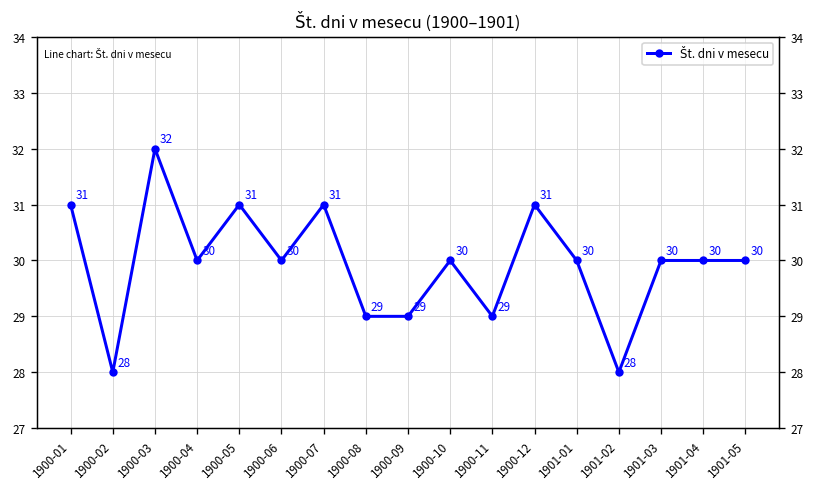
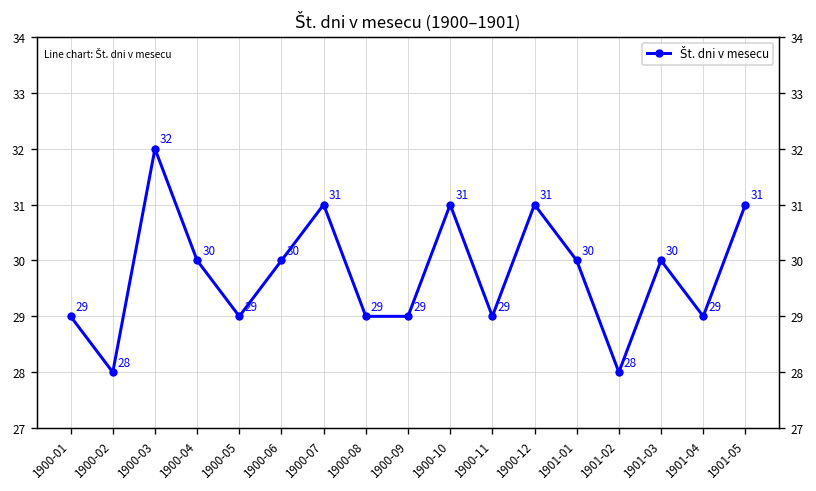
  {
-   "1900-01": 31,
+   "1900-01": 29,
    "1900-02": 28,
    "1900-03": 32,
    "1900-04": 30,
-   "1900-05": 31,
+   "1900-05": 29,
    "1900-06": 30,
    "1900-07": 31,
    "1900-08": 29,
    "1900-09": 29,
-   "1900-10": 30,
+   "1900-10": 31,
    "1900-11": 29,
    "1900-12": 31,
    "1901-01": 30,
    "1901-02": 28,
    "1901-03": 30,
-   "1901-04": 30,
-   "1901-05": 30
+   "1901-04": 29,
+   "1901-05": 31
  }
